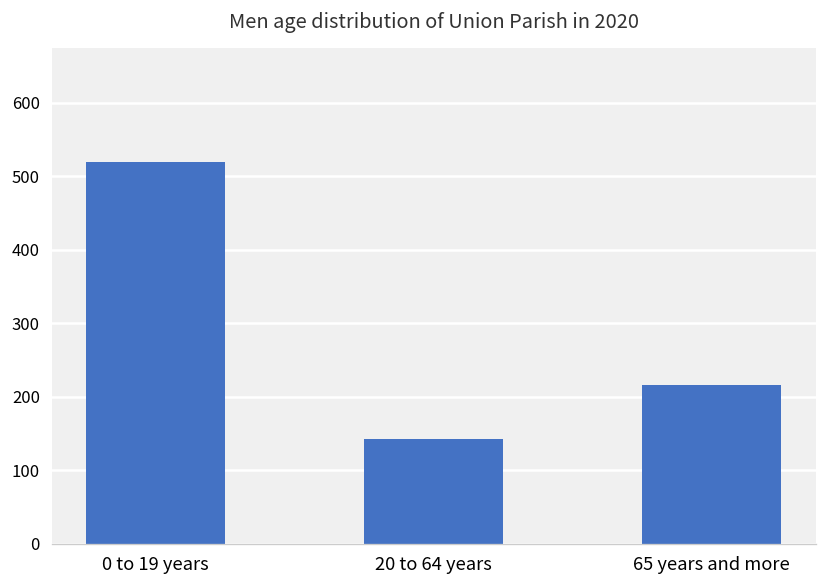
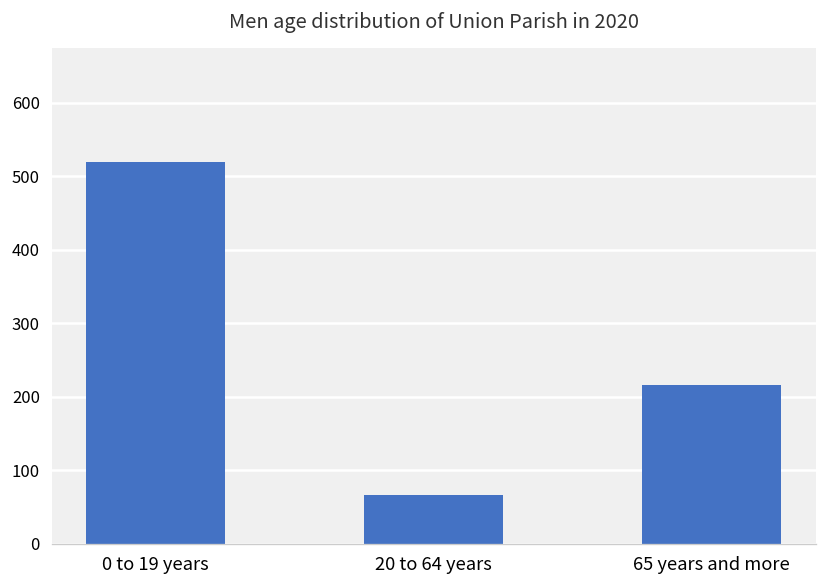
  {
    "0 to 19 years": 520,
-   "20 to 64 years": 140,
+   "20 to 64 years": 70,
    "65 years and more": 220
  }
